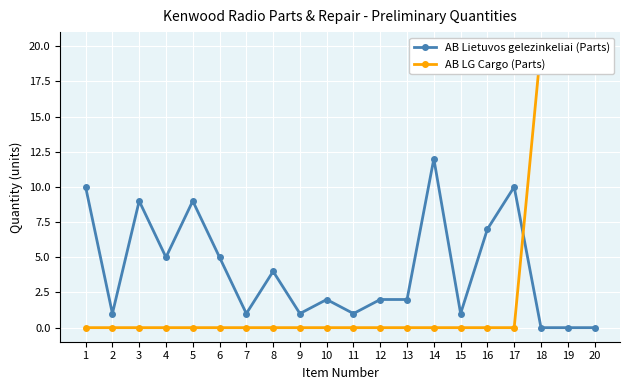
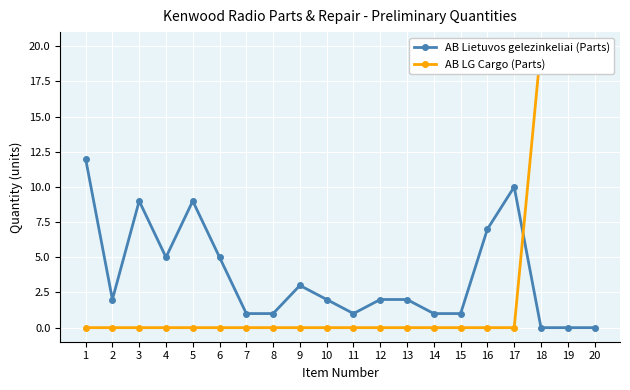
  {
    "AB Lietuvos gelezinkeliai (Parts)": {
-     "1": 10,
-     "2": 1,
+     "1": 12,
+     "2": 2,
      "3": 9,
      "4": 5,
      "5": 9,
      "6": 5,
      "7": 1,
-     "8": 4,
-     "9": 1,
+     "8": 1,
+     "9": 3,
      "10": 2,
      "11": 1,
      "12": 2,
      "13": 2,
-     "14": 12,
+     "14": 1,
      "15": 1,
      "16": 7,
      "17": 10,
      "18": 0,
      "19": 0,
      "20": 0
    },
    "AB LG Cargo (Parts)": {
      "1": 0,
      "2": 0,
      "3": 0,
      "4": 0,
      "5": 0,
      "6": 0,
      "7": 0,
      "8": 0,
      "9": 0,
      "10": 0,
      "11": 0,
      "12": 0,
      "13": 0,
      "14": 0,
      "15": 0,
      "16": 0,
      "17": 0
    }
  }
